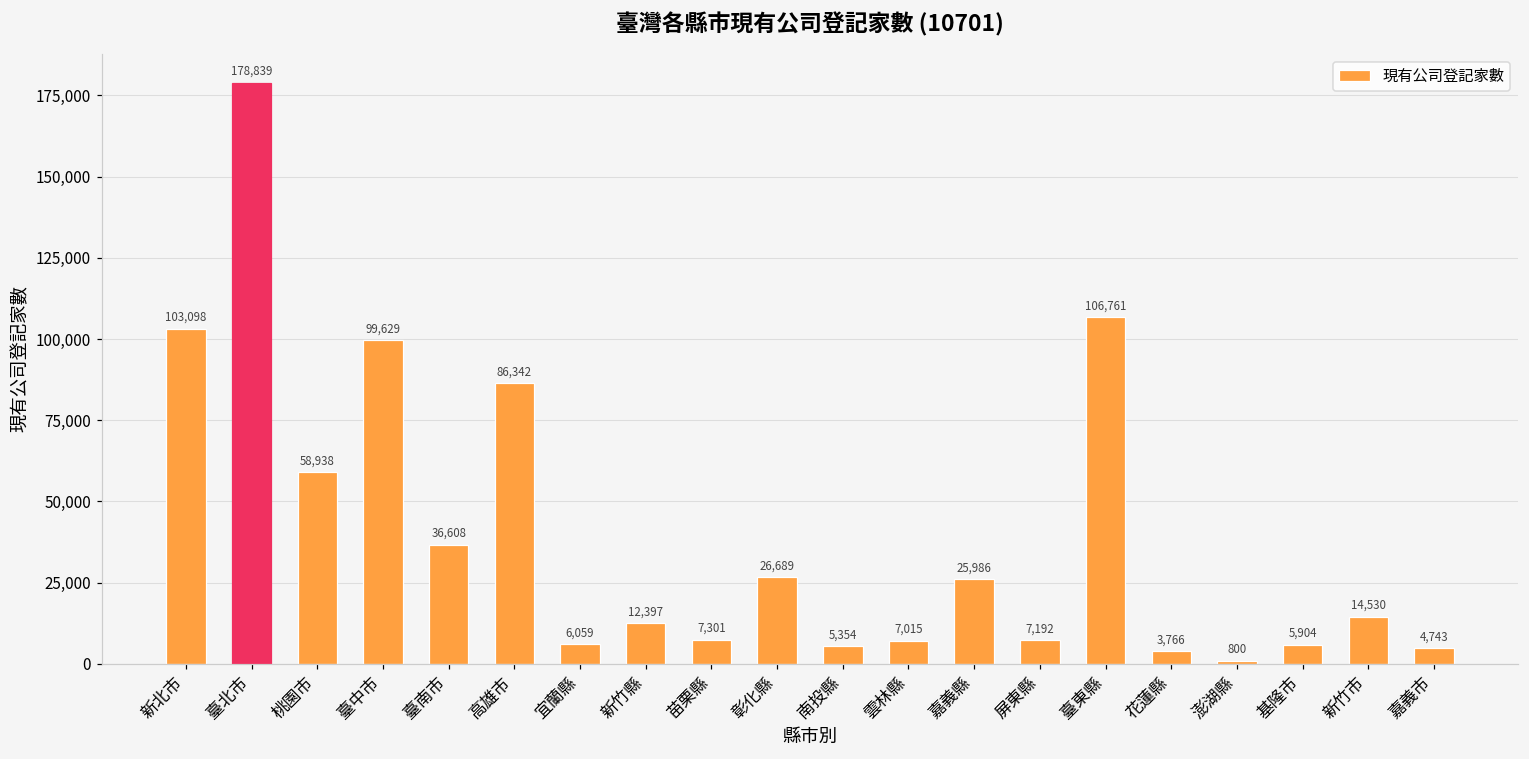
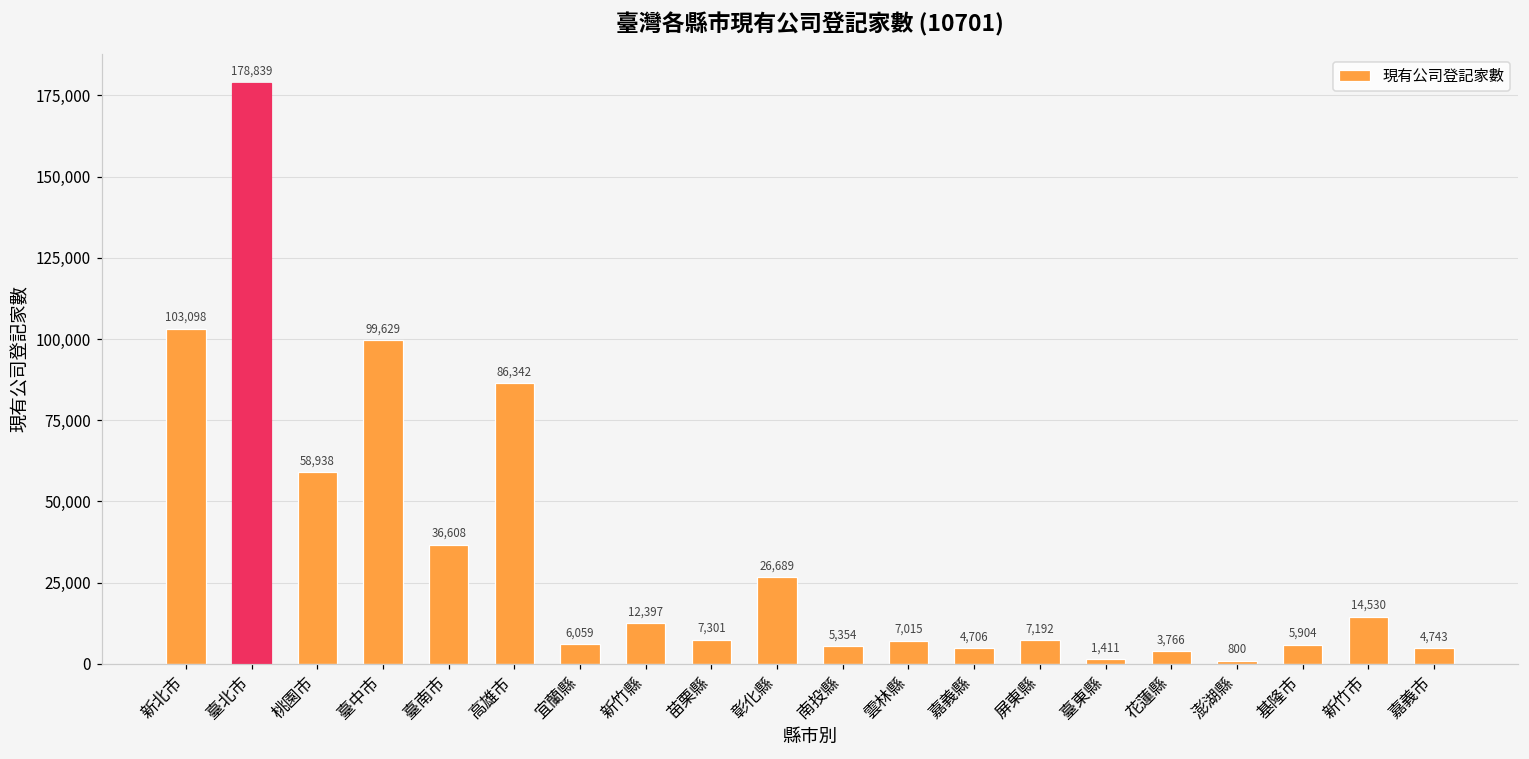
  {
    "新北市": "103,098",
    "臺北市": "178,839",
    "桃園市": "58,938",
    "臺中市": "99,629",
    "臺南市": "36,608",
    "高雄市": "86,342",
    "宜蘭縣": "6,059",
    "新竹縣": "12,397",
    "苗栗縣": "7,301",
    "彰化縣": "26,689",
    "南投縣": "5,354",
    "雲林縣": "7,015",
-   "嘉義縣": "25,986",
+   "嘉義縣": "4,706",
    "屏東縣": "7,192",
-   "臺東縣": "106,761",
+   "臺東縣": "1,411",
    "花蓮縣": "3,766",
    "澎湖縣": "800",
    "基隆市": "5,904",
    "新竹市": "14,530",
    "嘉義市": "4,743"
  }
